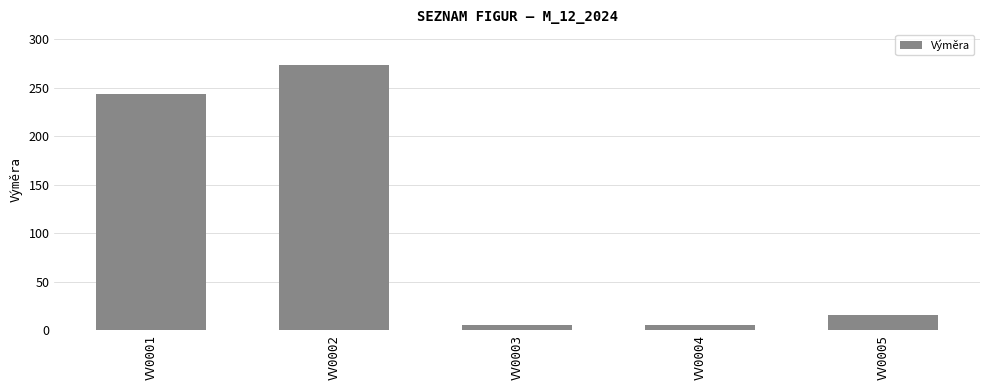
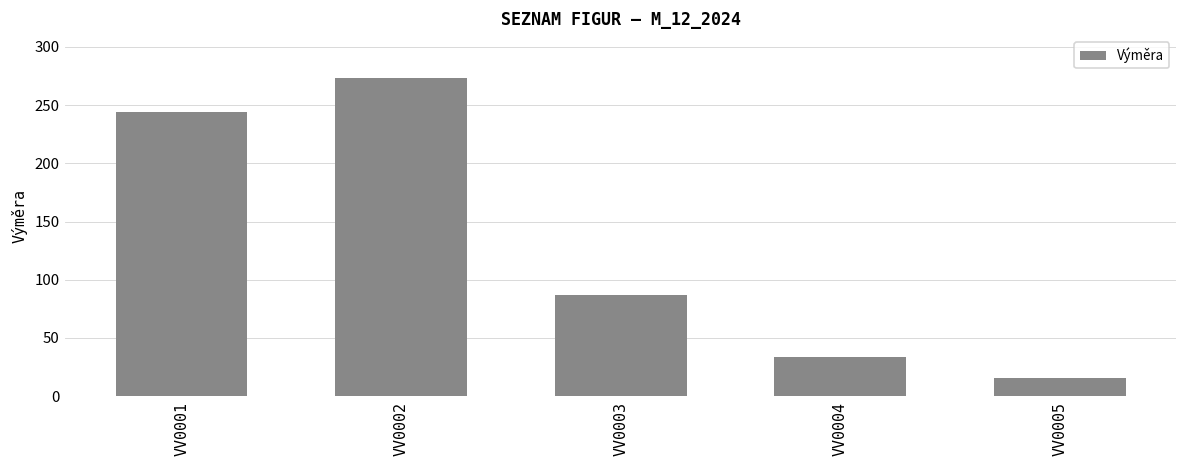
  {
    "VV0001": 240,
    "VV0002": 270,
-   "VV0003": 10,
-   "VV0004": 0,
+   "VV0003": 90,
+   "VV0004": 30,
    "VV0005": 20
  }
